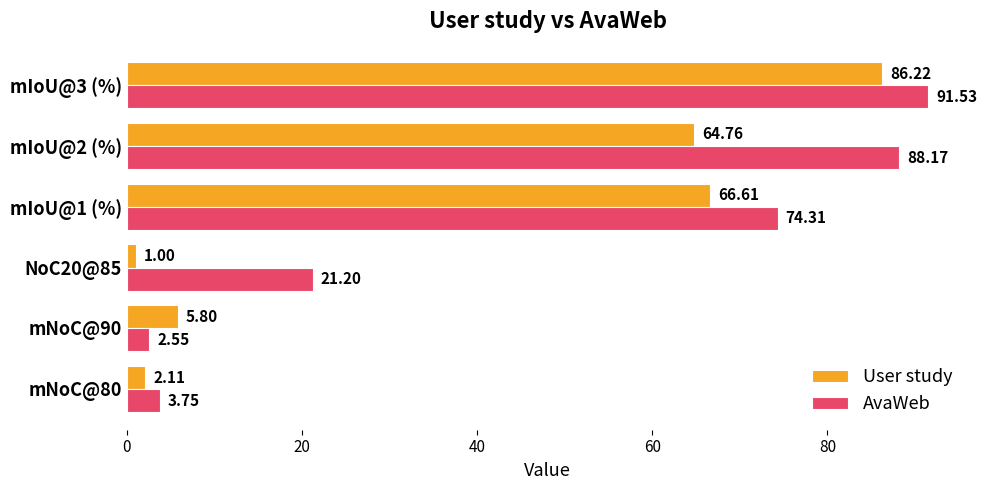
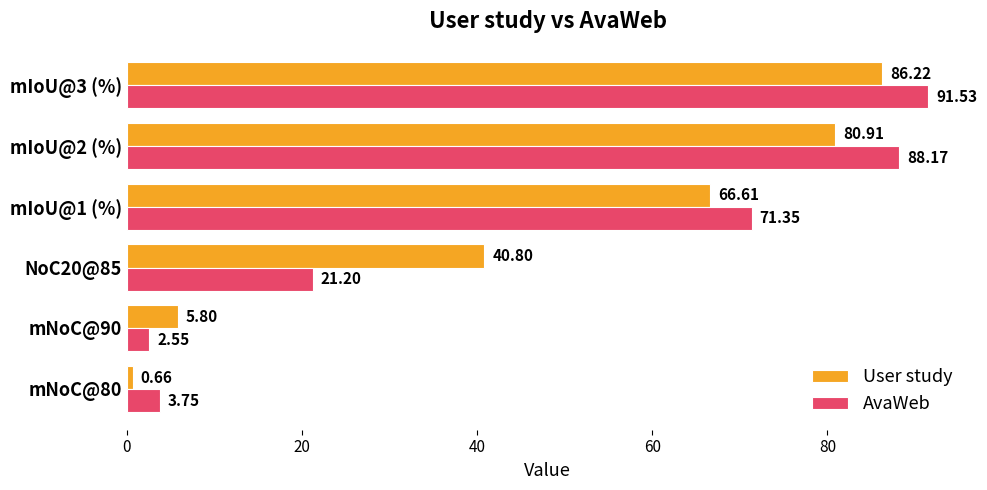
  {
    "User study": {
      "mIoU@3 (%)": 86.22,
-     "mIoU@2 (%)": 64.76,
+     "mIoU@2 (%)": 80.91,
      "mIoU@1 (%)": 66.61,
-     "NoC20@85": 1.00,
+     "NoC20@85": 40.80,
      "mNoC@90": 5.80,
-     "mNoC@80": 2.11
+     "mNoC@80": 0.66
    },
    "AvaWeb": {
      "mIoU@3 (%)": 91.53,
      "mIoU@2 (%)": 88.17,
-     "mIoU@1 (%)": 74.31,
+     "mIoU@1 (%)": 71.35,
      "NoC20@85": 21.20,
      "mNoC@90": 2.55,
      "mNoC@80": 3.75
    }
  }
